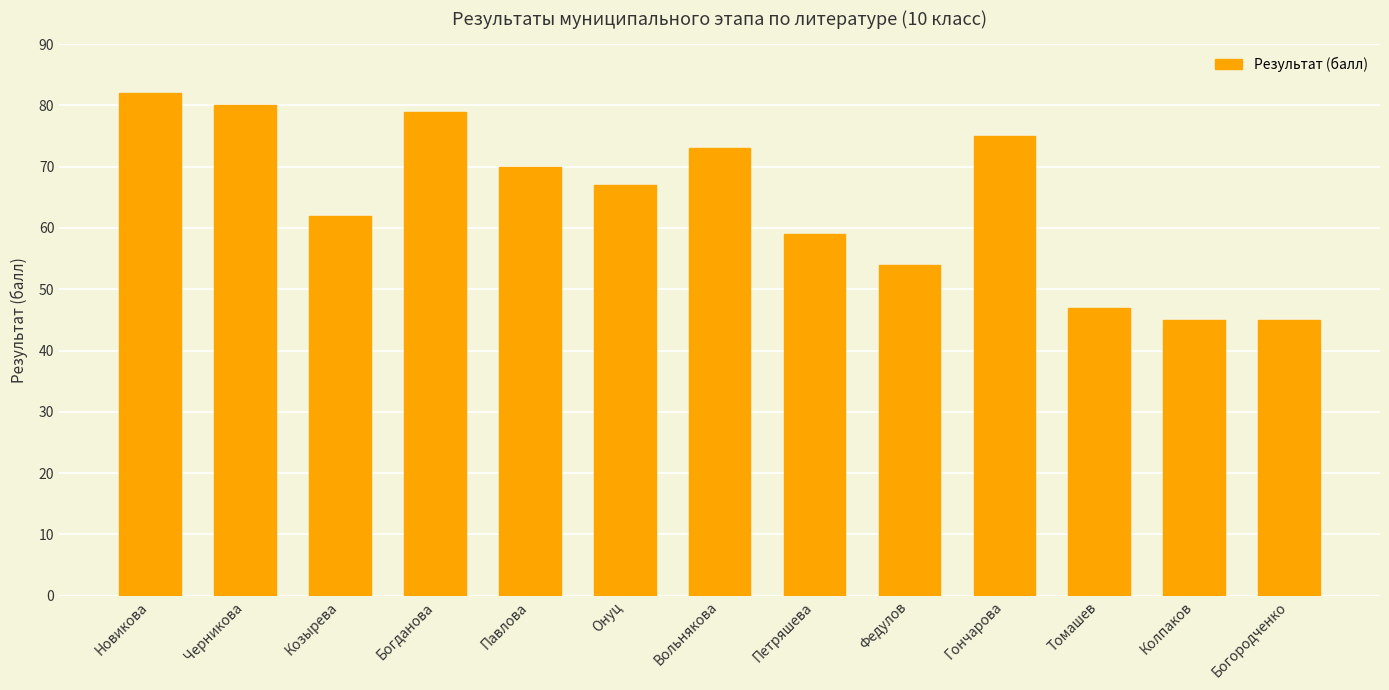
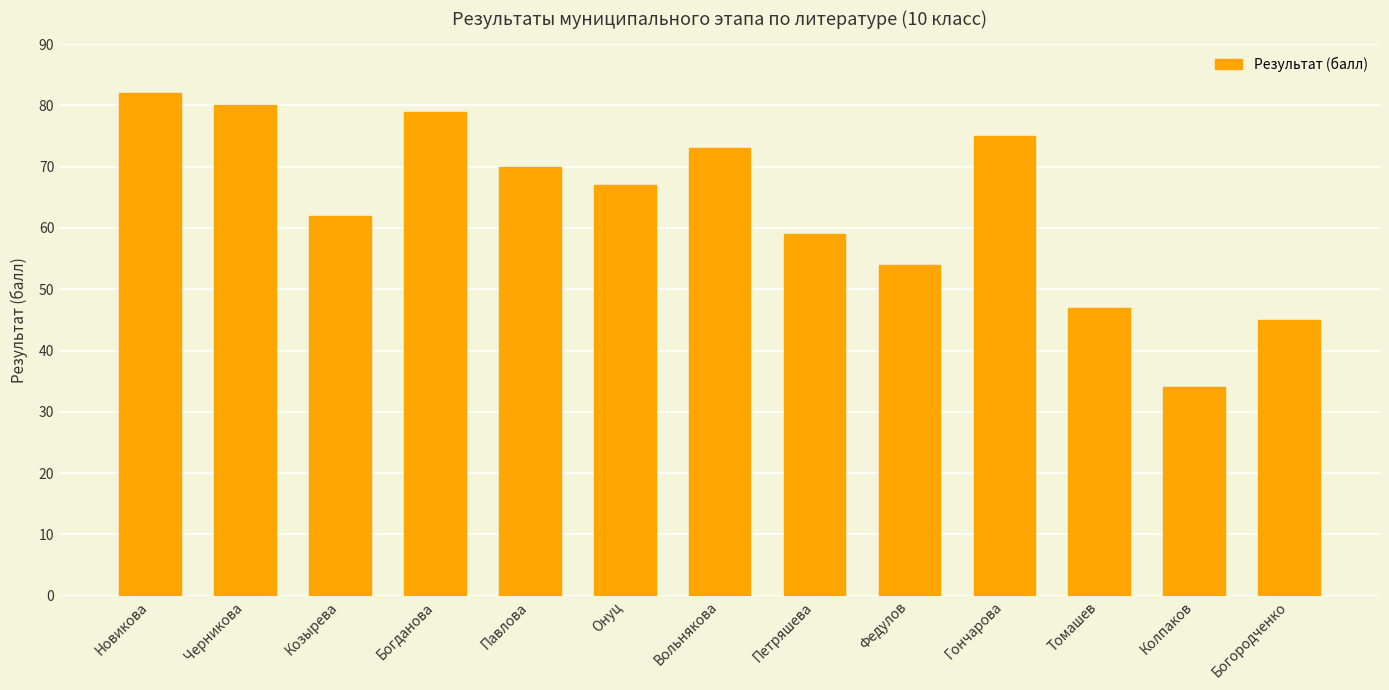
  {
    "Новикова": 82,
    "Черникова": 80,
    "Козырева": 62,
    "Богданова": 79,
    "Павлова": 70,
    "Онуц": 67,
    "Вольнякова": 73,
    "Петряшева": 59,
    "Федулов": 54,
    "Гончарова": 75,
    "Томашев": 47,
-   "Колпаков": 45,
+   "Колпаков": 34,
    "Богородченко": 45
  }
